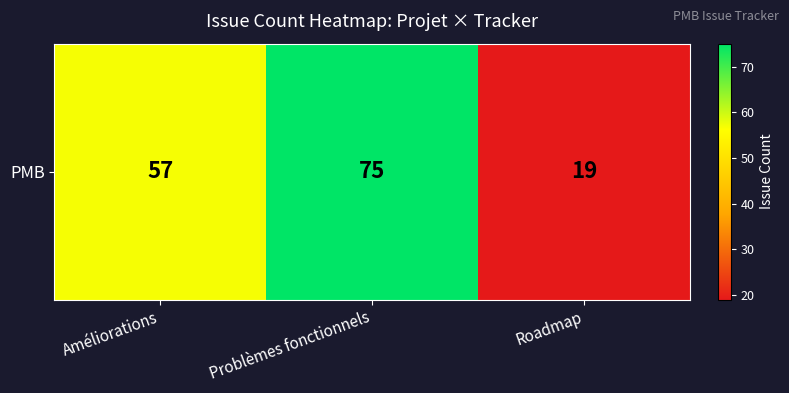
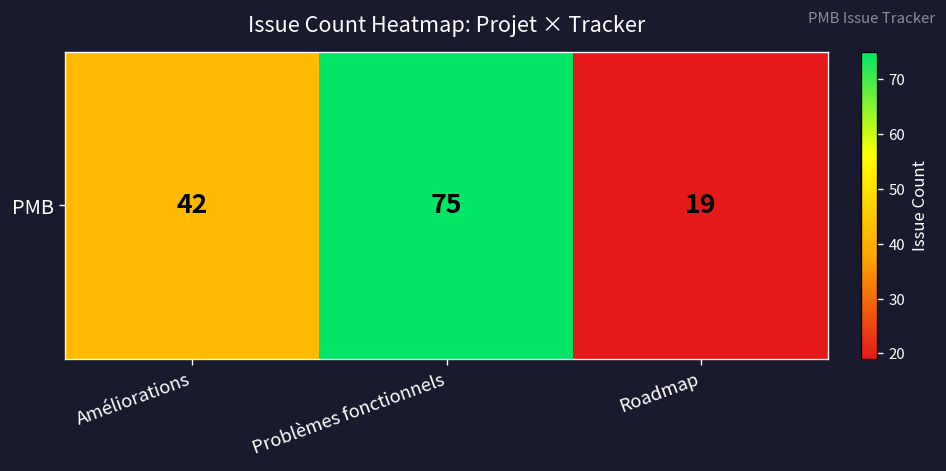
  {
    "PMB": {
-     "Améliorations": 57,
+     "Améliorations": 42,
      "Problèmes fonctionnels": 75,
      "Roadmap": 19
    }
  }
